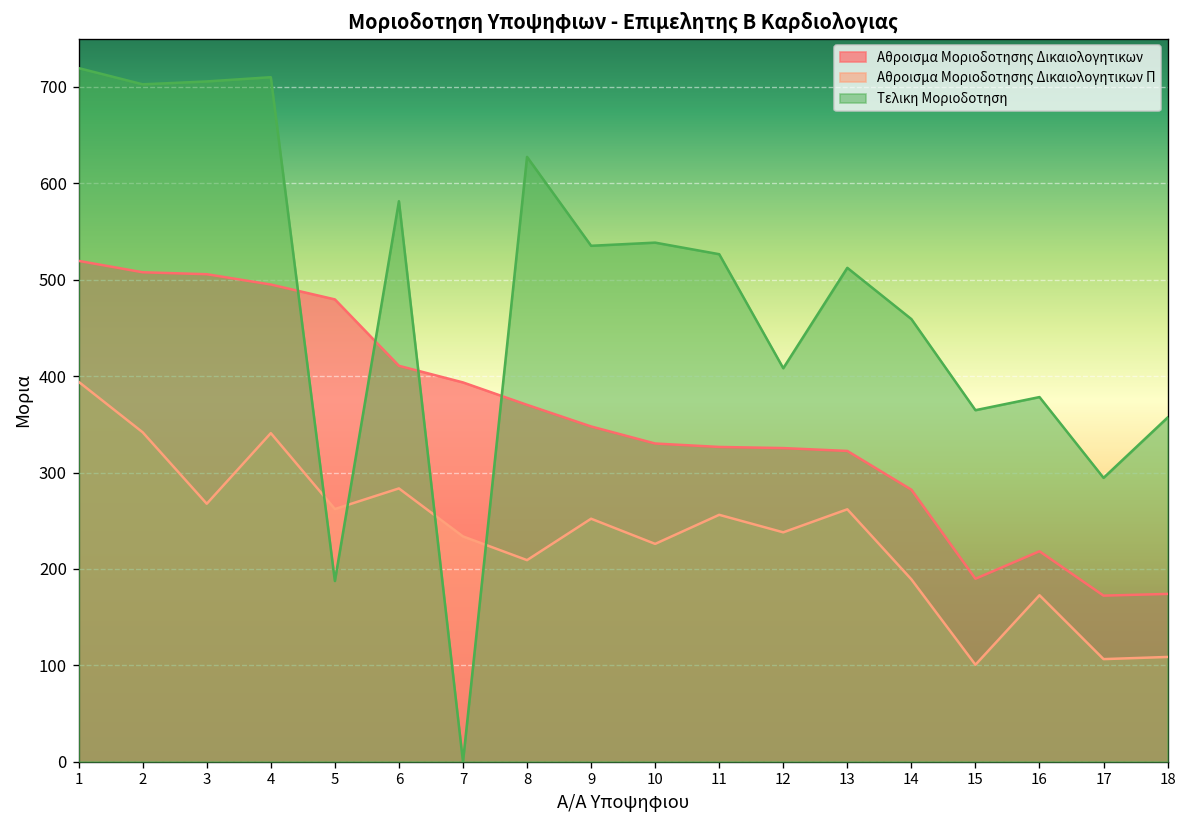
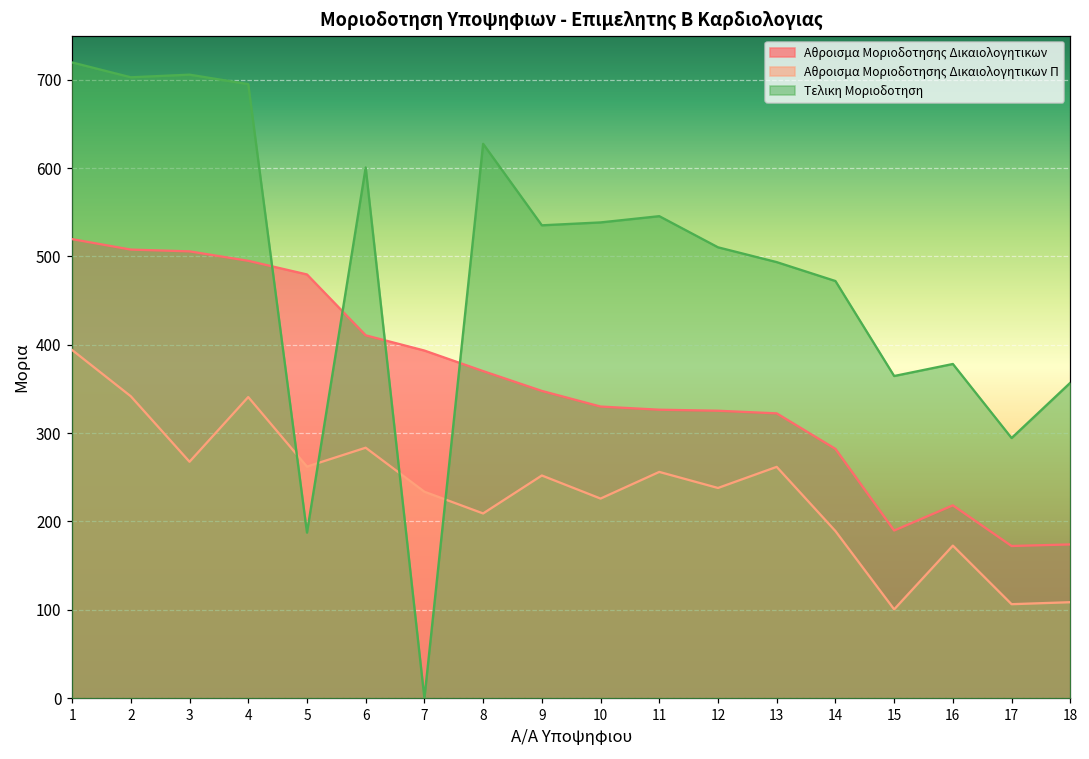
  {
    "Τελικη Μοριοδοτηση": {
      "1": 720,
      "2": 700,
      "3": 710,
-     "4": 710,
+     "4": 700,
      "5": 190,
-     "6": 580,
+     "6": 600,
      "7": 0,
      "8": 630,
      "9": 540,
      "10": 540,
-     "11": 530,
-     "12": 410,
-     "13": 510,
-     "14": 460,
+     "11": 550,
+     "12": 510,
+     "13": 490,
+     "14": 470,
      "15": 360,
      "16": 380,
      "17": 290,
      "18": 360
    }
  }
